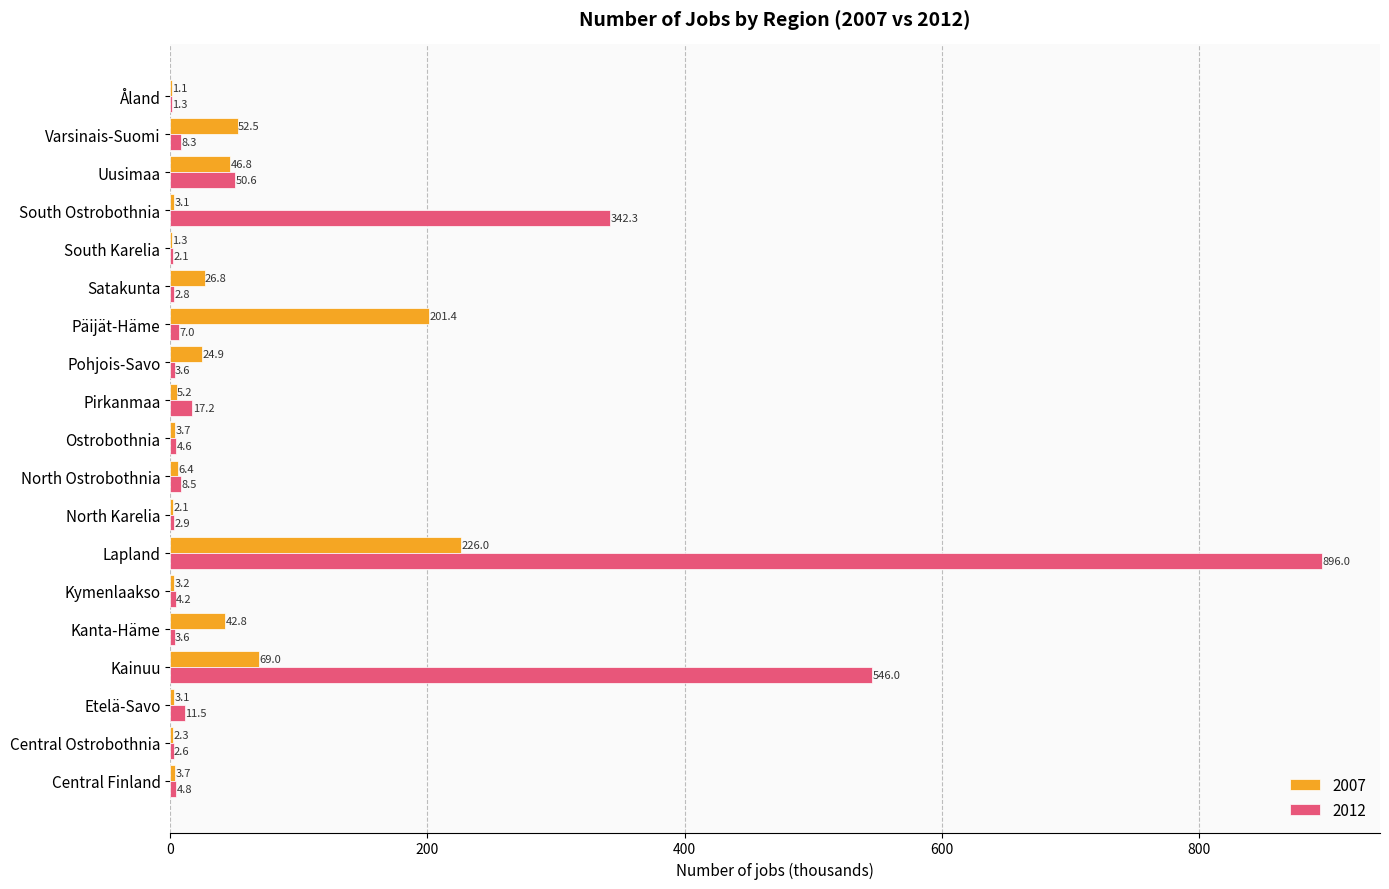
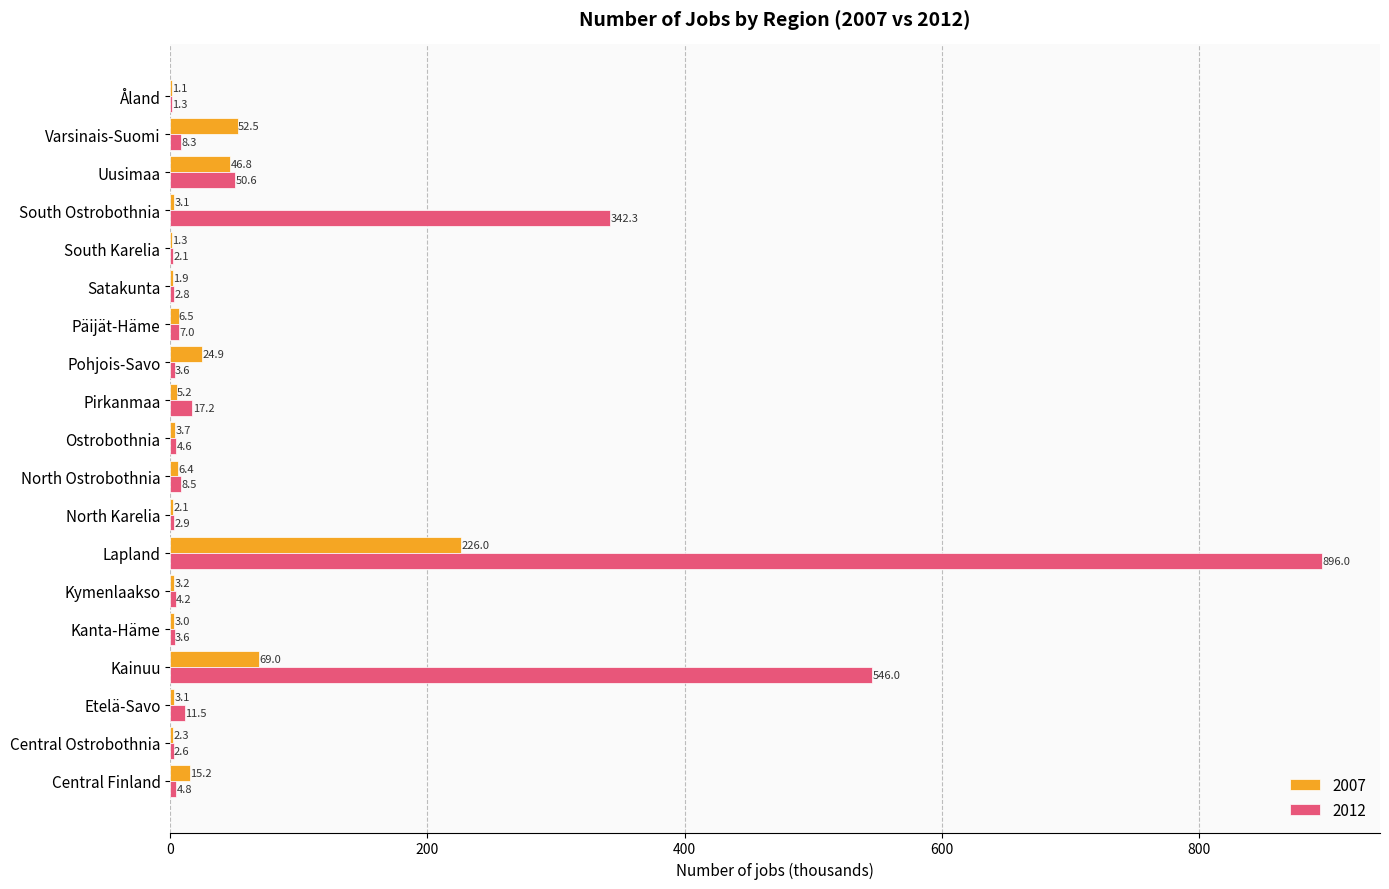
  {
    "2007": {
      "Åland": 1.1,
      "Varsinais-Suomi": 52.5,
      "Uusimaa": 46.8,
      "South Ostrobothnia": 3.1,
      "South Karelia": 1.3,
-     "Satakunta": 26.8,
-     "Päijät-Häme": 201.4,
+     "Satakunta": 1.9,
+     "Päijät-Häme": 6.5,
      "Pohjois-Savo": 24.9,
      "Pirkanmaa": 5.2,
      "Ostrobothnia": 3.7,
      "North Ostrobothnia": 6.4,
      "North Karelia": 2.1,
      "Lapland": 226.0,
      "Kymenlaakso": 3.2,
-     "Kanta-Häme": 42.8,
+     "Kanta-Häme": 3.0,
      "Kainuu": 69.0,
      "Etelä-Savo": 3.1,
      "Central Ostrobothnia": 2.3,
-     "Central Finland": 3.7
+     "Central Finland": 15.2
    },
    "2012": {
      "Åland": 1.3,
      "Varsinais-Suomi": 8.3,
      "Uusimaa": 50.6,
      "South Ostrobothnia": 342.3,
      "South Karelia": 2.1,
      "Satakunta": 2.8,
      "Päijät-Häme": 7.0,
      "Pohjois-Savo": 3.6,
      "Pirkanmaa": 17.2,
      "Ostrobothnia": 4.6,
      "North Ostrobothnia": 8.5,
      "North Karelia": 2.9,
      "Lapland": 896.0,
      "Kymenlaakso": 4.2,
      "Kanta-Häme": 3.6,
      "Kainuu": 546.0,
      "Etelä-Savo": 11.5,
      "Central Ostrobothnia": 2.6,
      "Central Finland": 4.8
    }
  }
